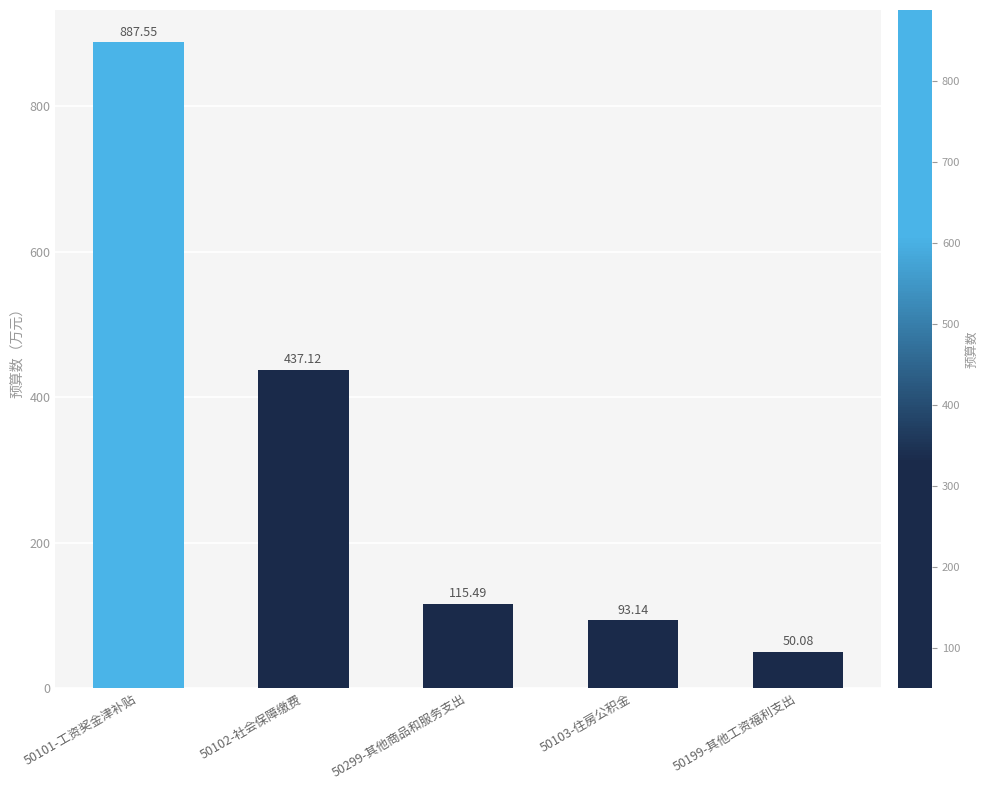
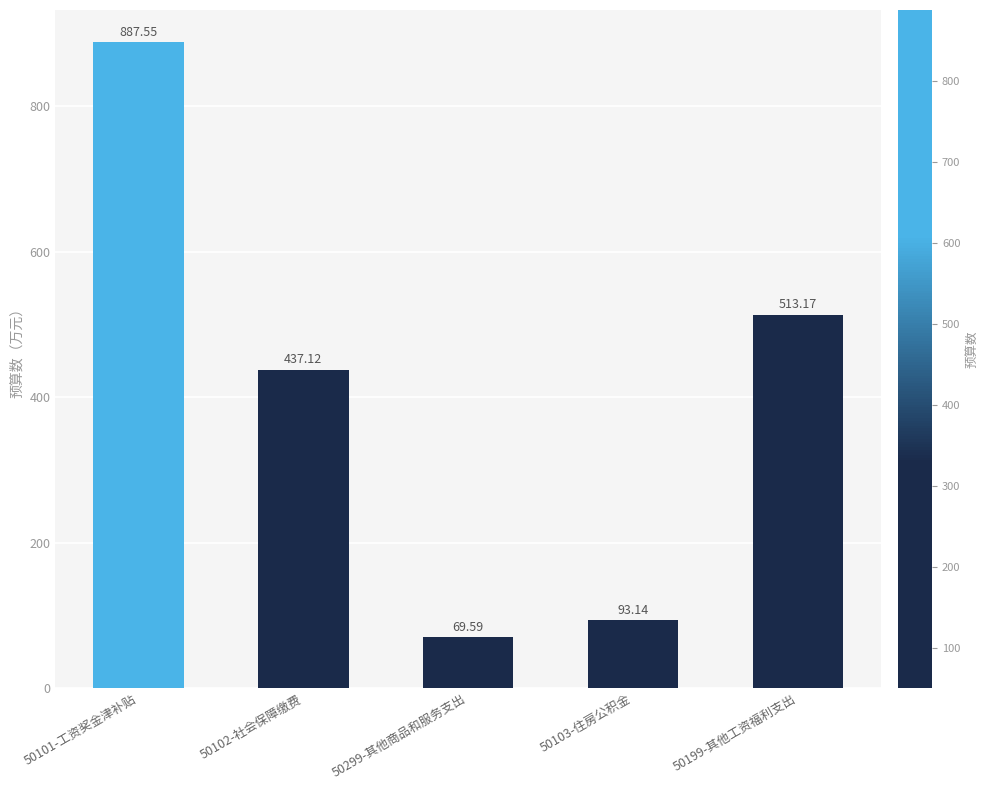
  {
    "50101-工资奖金津补贴": 887.55,
    "50102-社会保障缴费": 437.12,
-   "50299-其他商品和服务支出": 115.49,
+   "50299-其他商品和服务支出": 69.59,
    "50103-住房公积金": 93.14,
-   "50199-其他工资福利支出": 50.08
+   "50199-其他工资福利支出": 513.17
  }
